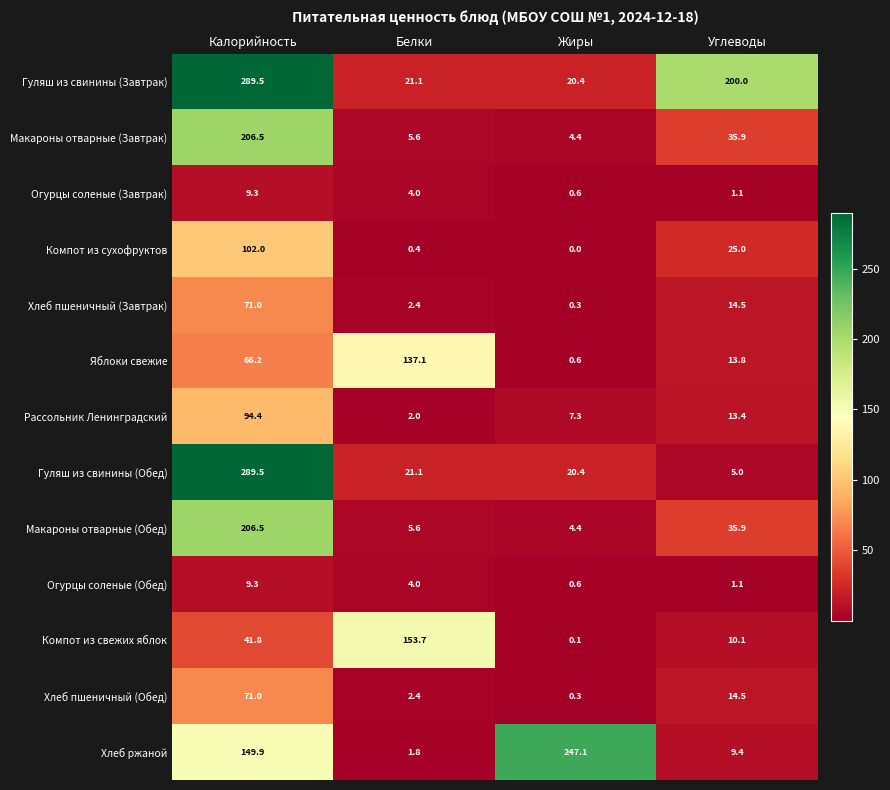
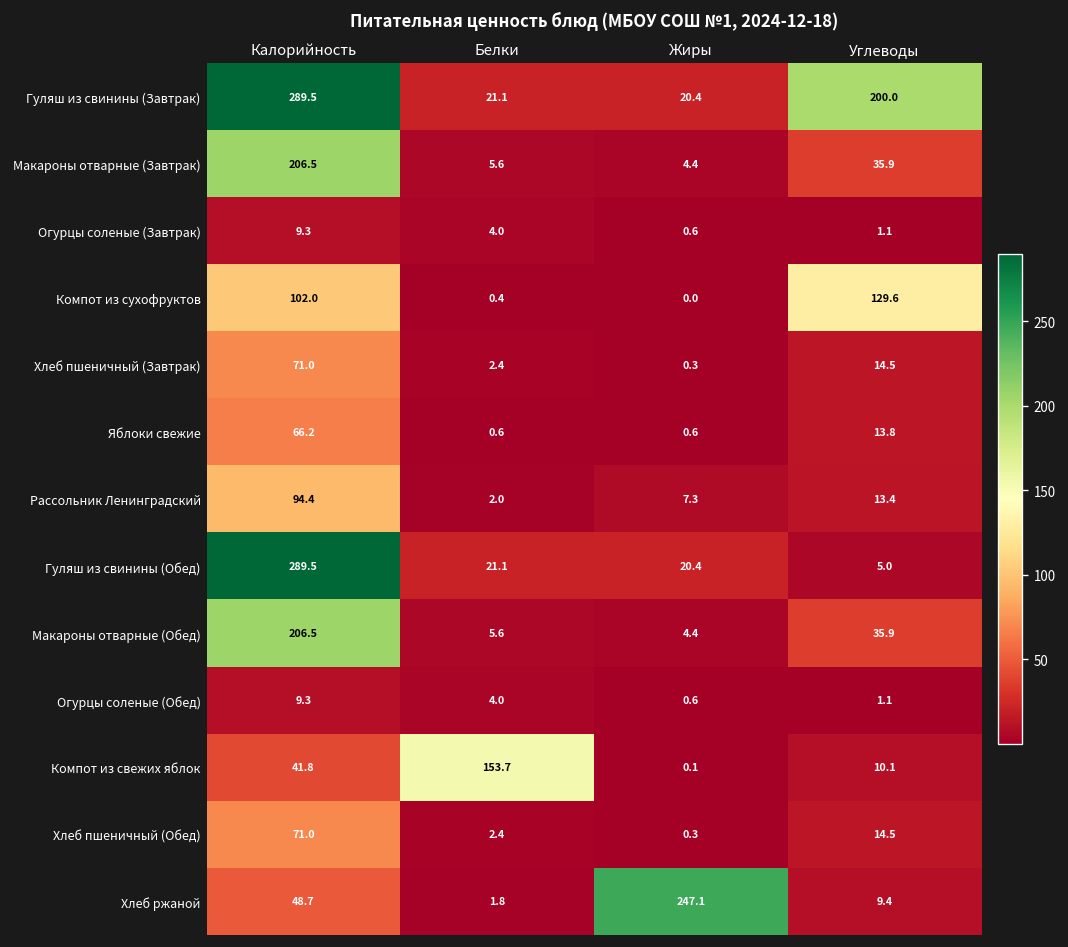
  {
    "Гуляш из свинины (Завтрак)": {
      "Калорийность": 289.5,
      "Белки": 21.1,
      "Жиры": 20.4,
      "Углеводы": 200.0
    },
    "Макароны отварные (Завтрак)": {
      "Калорийность": 206.5,
      "Белки": 5.6,
      "Жиры": 4.4,
      "Углеводы": 35.9
    },
    "Огурцы соленые (Завтрак)": {
      "Калорийность": 9.3,
      "Белки": 4.0,
      "Жиры": 0.6,
      "Углеводы": 1.1
    },
    "Компот из сухофруктов": {
      "Калорийность": 102.0,
      "Белки": 0.4,
      "Жиры": 0.0,
-     "Углеводы": 25.0
+     "Углеводы": 129.6
    },
    "Хлеб пшеничный (Завтрак)": {
      "Калорийность": 71.0,
      "Белки": 2.4,
      "Жиры": 0.3,
      "Углеводы": 14.5
    },
    "Яблоки свежие": {
      "Калорийность": 66.2,
-     "Белки": 137.1,
+     "Белки": 0.6,
      "Жиры": 0.6,
      "Углеводы": 13.8
    },
    "Рассольник Ленинградский": {
      "Калорийность": 94.4,
      "Белки": 2.0,
      "Жиры": 7.3,
      "Углеводы": 13.4
    },
    "Гуляш из свинины (Обед)": {
      "Калорийность": 289.5,
      "Белки": 21.1,
      "Жиры": 20.4,
      "Углеводы": 5.0
    },
    "Макароны отварные (Обед)": {
      "Калорийность": 206.5,
      "Белки": 5.6,
      "Жиры": 4.4,
      "Углеводы": 35.9
    },
    "Огурцы соленые (Обед)": {
      "Калорийность": 9.3,
      "Белки": 4.0,
      "Жиры": 0.6,
      "Углеводы": 1.1
    },
    "Компот из свежих яблок": {
      "Калорийность": 41.8,
      "Белки": 153.7,
      "Жиры": 0.1,
      "Углеводы": 10.1
    },
    "Хлеб пшеничный (Обед)": {
      "Калорийность": 71.0,
      "Белки": 2.4,
      "Жиры": 0.3,
      "Углеводы": 14.5
    },
    "Хлеб ржаной": {
-     "Калорийность": 149.9,
+     "Калорийность": 48.7,
      "Белки": 1.8,
      "Жиры": 247.1,
      "Углеводы": 9.4
    }
  }
